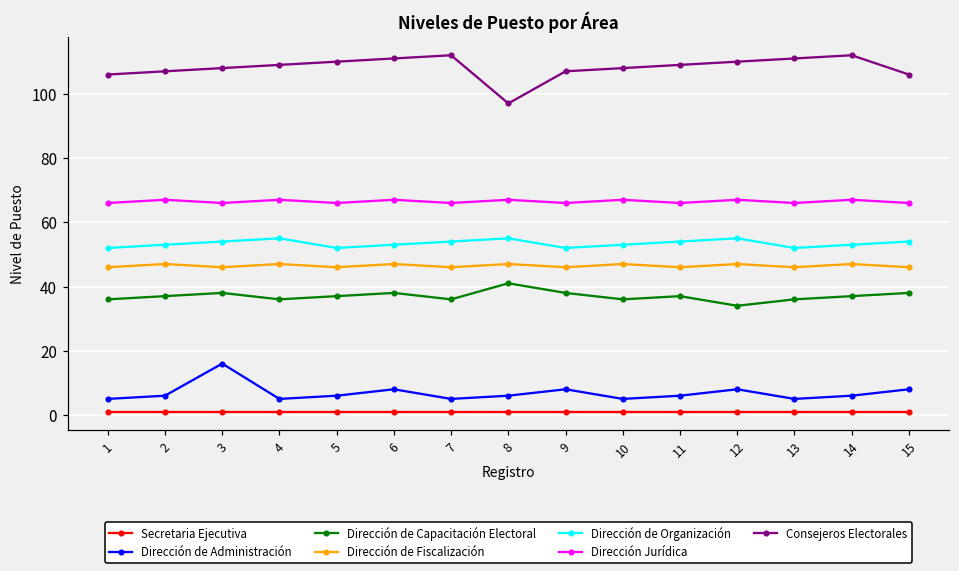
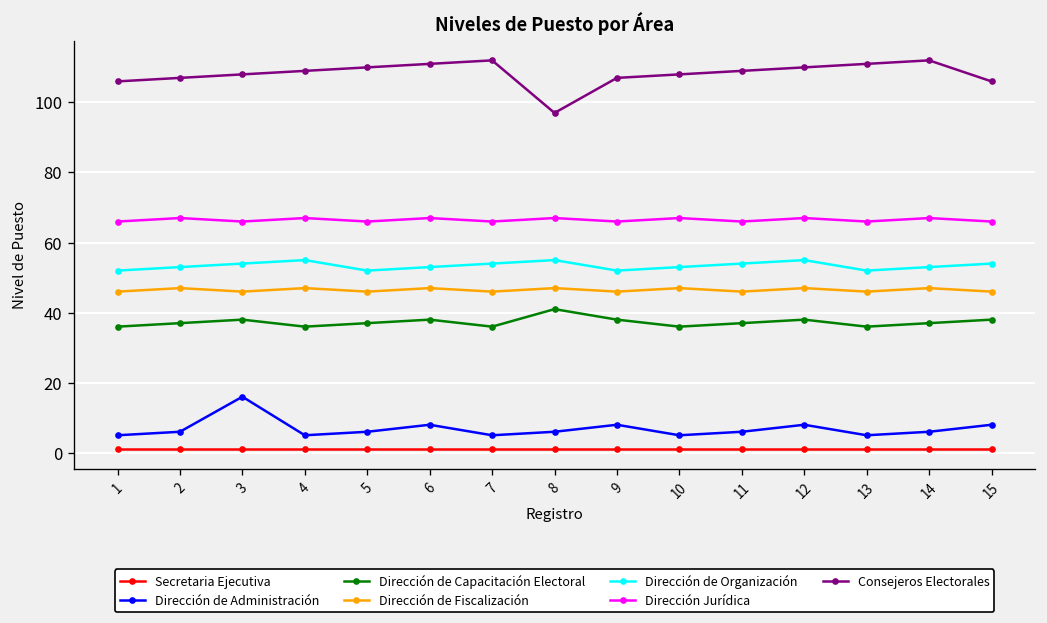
  {
    "Secretaria Ejecutiva": {
      "1": 1,
      "2": 1,
      "3": 1,
      "4": 1,
      "5": 1,
      "6": 1,
      "7": 1,
      "8": 1,
      "9": 1,
      "10": 1,
      "11": 1,
      "12": 1,
      "13": 1,
      "14": 1,
      "15": 1
    },
    "Dirección de Administración": {
      "1": 5,
      "2": 6,
      "3": 16,
      "4": 5,
      "5": 6,
      "6": 8,
      "7": 5,
      "8": 6,
      "9": 8,
      "10": 5,
      "11": 6,
      "12": 8,
      "13": 5,
      "14": 6,
      "15": 8
    },
    "Dirección de Capacitación Electoral": {
      "1": 36,
      "2": 37,
      "3": 38,
      "4": 36,
      "5": 37,
      "6": 38,
      "7": 36,
      "8": 41,
      "9": 38,
      "10": 36,
      "11": 37,
-     "12": 34,
+     "12": 38,
      "13": 36,
      "14": 37,
      "15": 38
    },
    "Dirección de Fiscalización": {
      "1": 46,
      "2": 47,
      "3": 46,
      "4": 47,
      "5": 46,
      "6": 47,
      "7": 46,
      "8": 47,
      "9": 46,
      "10": 47,
      "11": 46,
      "12": 47,
      "13": 46,
      "14": 47,
      "15": 46
    },
    "Dirección de Organización": {
      "1": 52,
      "2": 53,
      "3": 54,
      "4": 55,
      "5": 52,
      "6": 53,
      "7": 54,
      "8": 55,
      "9": 52,
      "10": 53,
      "11": 54,
      "12": 55,
      "13": 52,
      "14": 53,
      "15": 54
    },
    "Dirección Jurídica": {
      "1": 66,
      "2": 67,
      "3": 66,
      "4": 67,
      "5": 66,
      "6": 67,
      "7": 66,
      "8": 67,
      "9": 66,
      "10": 67,
      "11": 66,
      "12": 67,
      "13": 66,
      "14": 67,
      "15": 66
    },
    "Consejeros Electorales": {
      "1": 106,
      "2": 107,
      "3": 108,
      "4": 109,
      "5": 110,
      "6": 111,
      "7": 112,
      "8": 97,
      "9": 107,
      "10": 108,
      "11": 109,
      "12": 110,
      "13": 111,
      "14": 112,
      "15": 106
    }
  }
